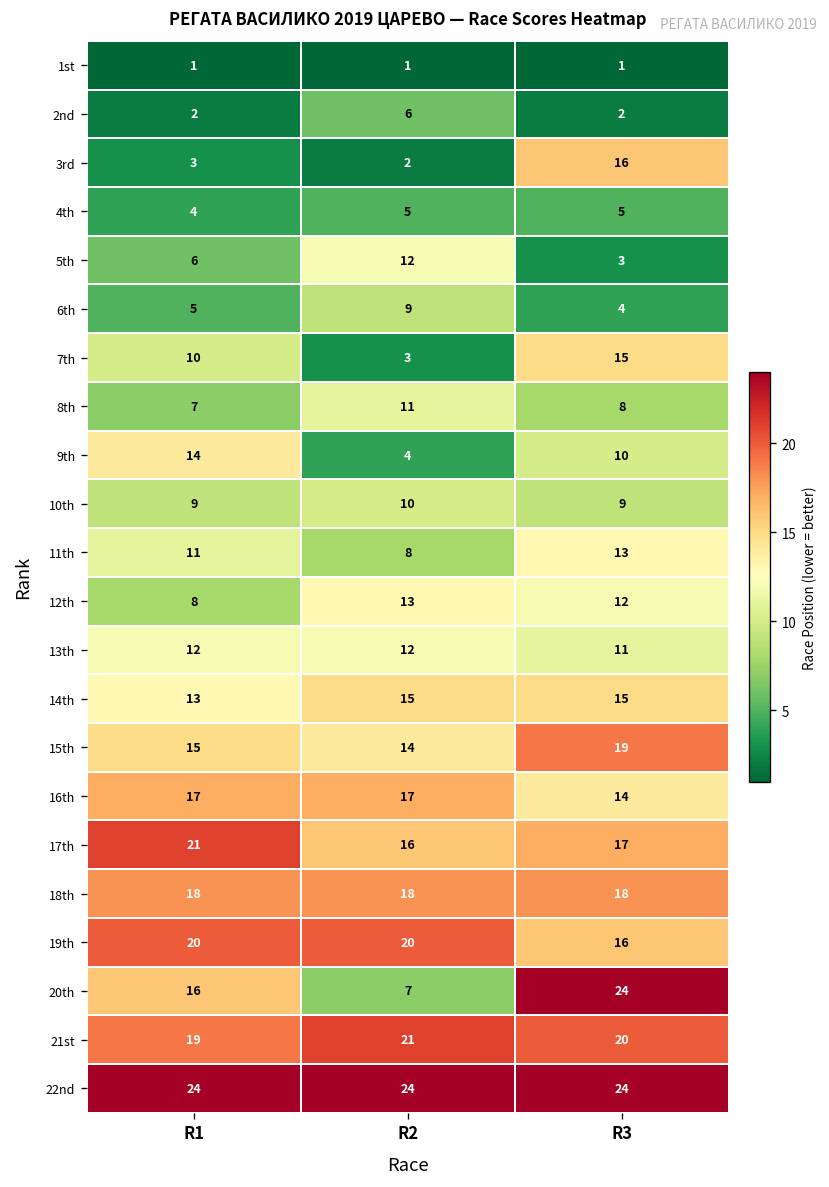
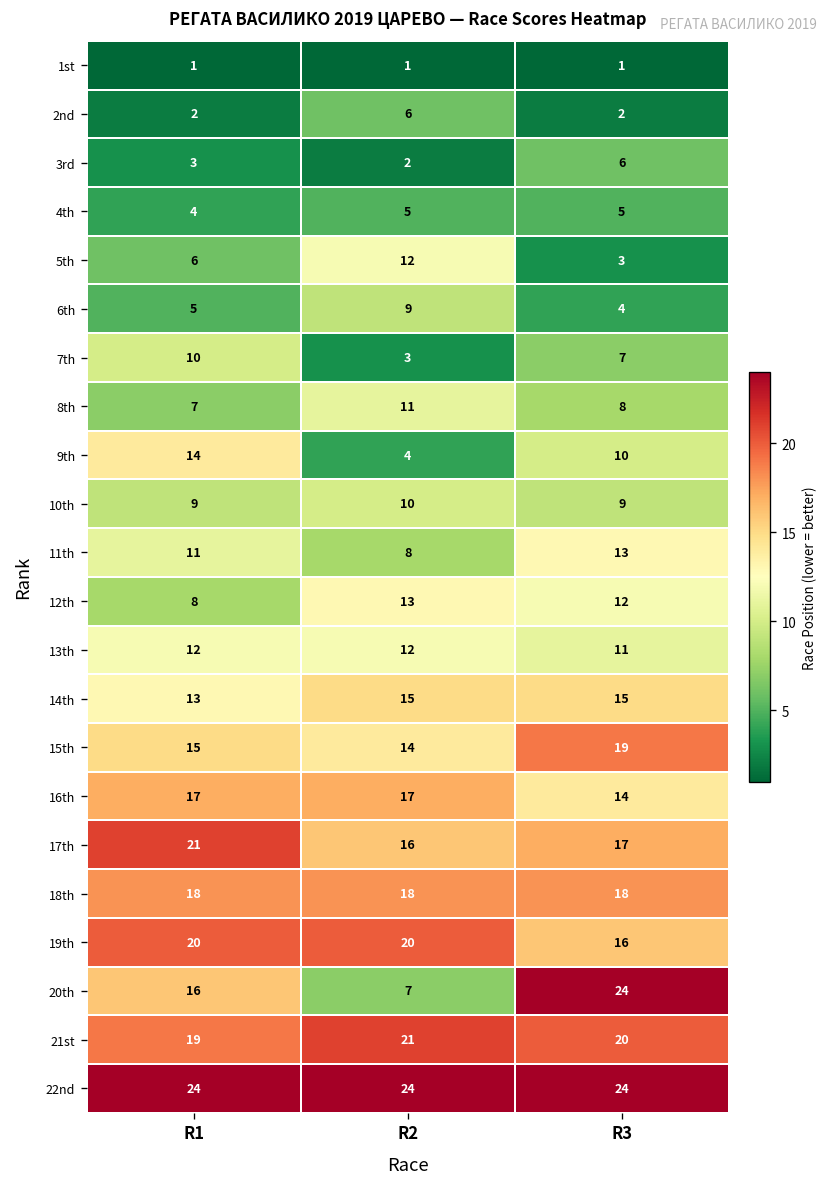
  {
    "1st": {
      "R1": 1,
      "R2": 1,
      "R3": 1
    },
    "2nd": {
      "R1": 2,
      "R2": 6,
      "R3": 2
    },
    "3rd": {
      "R1": 3,
      "R2": 2,
-     "R3": 16
+     "R3": 6
    },
    "4th": {
      "R1": 4,
      "R2": 5,
      "R3": 5
    },
    "5th": {
      "R1": 6,
      "R2": 12,
      "R3": 3
    },
    "6th": {
      "R1": 5,
      "R2": 9,
      "R3": 4
    },
    "7th": {
      "R1": 10,
      "R2": 3,
-     "R3": 15
+     "R3": 7
    },
    "8th": {
      "R1": 7,
      "R2": 11,
      "R3": 8
    },
    "9th": {
      "R1": 14,
      "R2": 4,
      "R3": 10
    },
    "10th": {
      "R1": 9,
      "R2": 10,
      "R3": 9
    },
    "11th": {
      "R1": 11,
      "R2": 8,
      "R3": 13
    },
    "12th": {
      "R1": 8,
      "R2": 13,
      "R3": 12
    },
    "13th": {
      "R1": 12,
      "R2": 12,
      "R3": 11
    },
    "14th": {
      "R1": 13,
      "R2": 15,
      "R3": 15
    },
    "15th": {
      "R1": 15,
      "R2": 14,
      "R3": 19
    },
    "16th": {
      "R1": 17,
      "R2": 17,
      "R3": 14
    },
    "17th": {
      "R1": 21,
      "R2": 16,
      "R3": 17
    },
    "18th": {
      "R1": 18,
      "R2": 18,
      "R3": 18
    },
    "19th": {
      "R1": 20,
      "R2": 20,
      "R3": 16
    },
    "20th": {
      "R1": 16,
      "R2": 7,
      "R3": 24
    },
    "21st": {
      "R1": 19,
      "R2": 21,
      "R3": 20
    },
    "22nd": {
      "R1": 24,
      "R2": 24,
      "R3": 24
    }
  }
